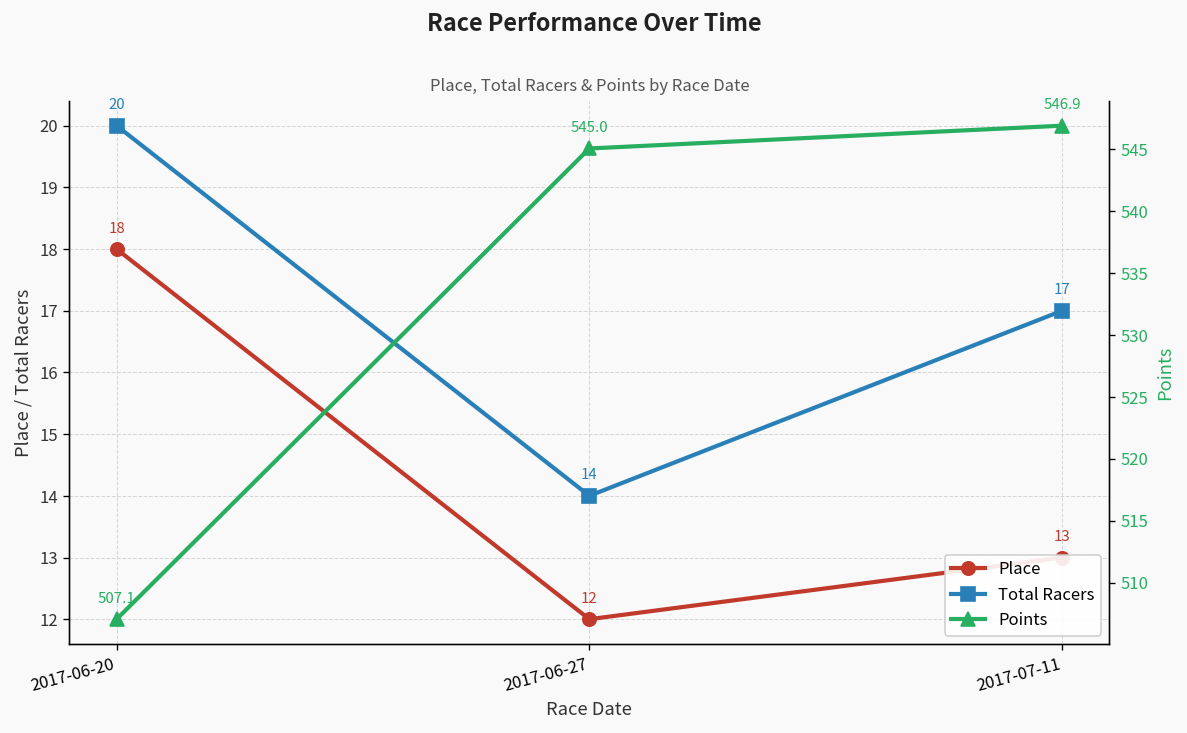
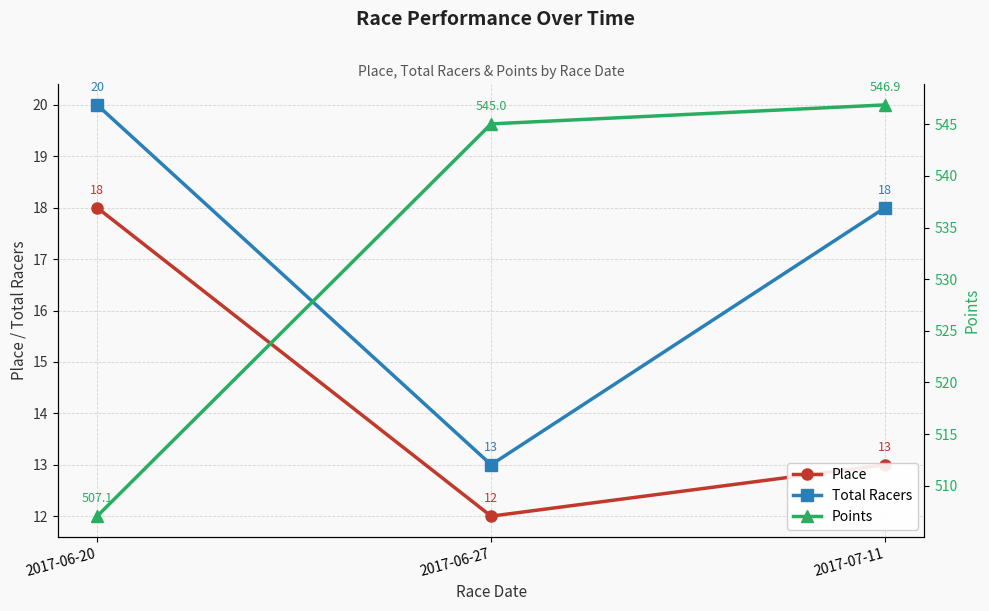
  {
    "Place": {
      "2017-06-20": 18,
      "2017-06-27": 12
    },
    "Total Racers": {
      "2017-06-20": 20,
-     "2017-06-27": 14,
-     "2017-07-11": 17
+     "2017-06-27": 13,
+     "2017-07-11": 18
    },
    "Points": {
      "2017-06-20": 507.1,
      "2017-06-27": 545.0,
      "2017-07-11": 546.9
    }
  }
